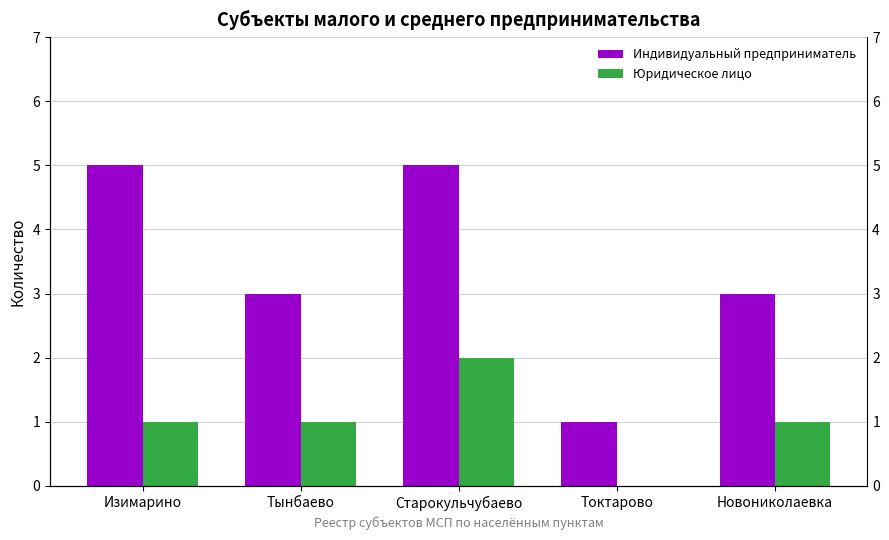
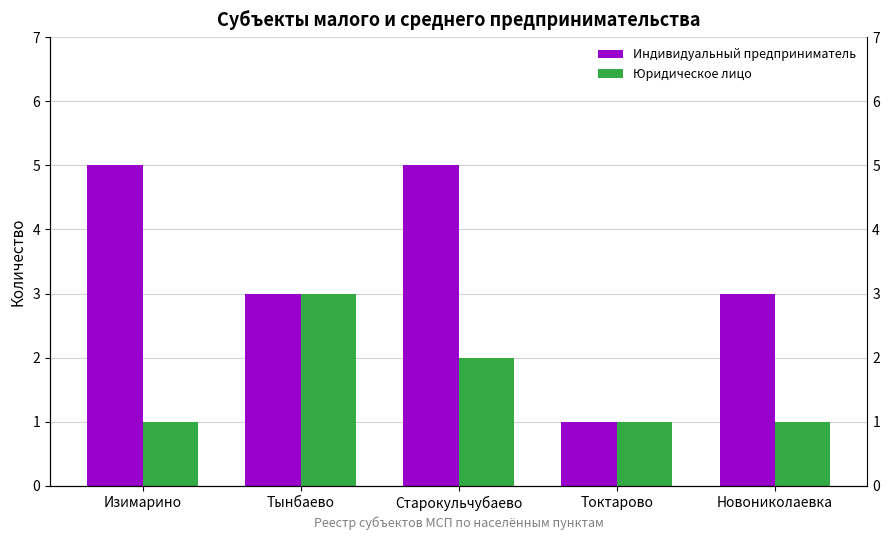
  {
    "Индивидуальный предприниматель": {
      "Изимарино": 5,
      "Тынбаево": 3,
      "Старокульчубаево": 5,
      "Токтарово": 1,
      "Новониколаевка": 3
    },
    "Юридическое лицо": {
      "Изимарино": 1,
-     "Тынбаево": 1,
+     "Тынбаево": 3,
      "Старокульчубаево": 2,
-     "Токтарово": 0,
+     "Токтарово": 1,
      "Новониколаевка": 1
    }
  }
